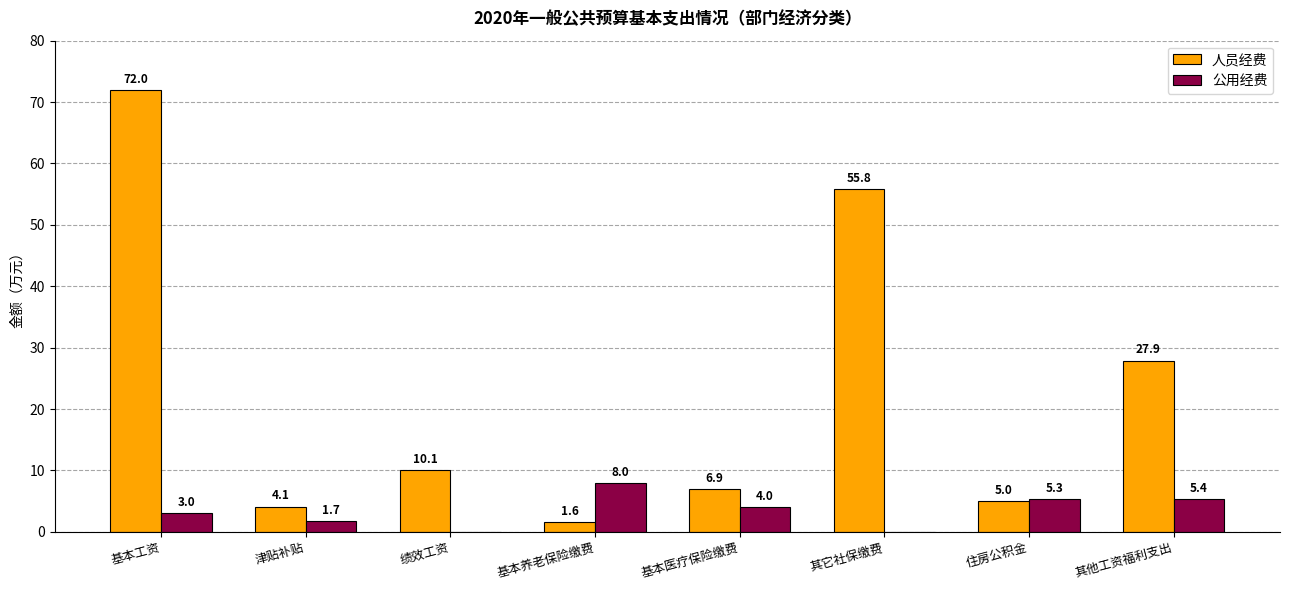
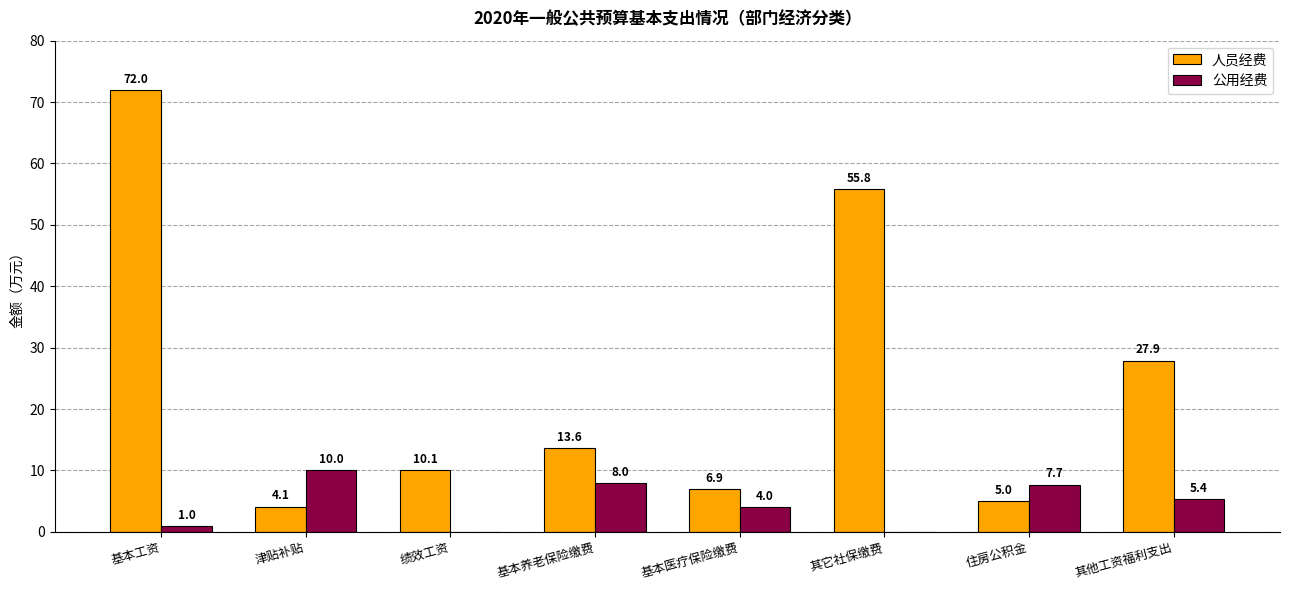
  {
    "人员经费": {
      "基本工资": 72.0,
      "津贴补贴": 4.1,
      "绩效工资": 10.1,
-     "基本养老保险缴费": 1.6,
+     "基本养老保险缴费": 13.6,
      "基本医疗保险缴费": 6.9,
      "其它社保缴费": 55.8,
      "住房公积金": 5.0,
      "其他工资福利支出": 27.9
    },
    "公用经费": {
-     "基本工资": 3.0,
-     "津贴补贴": 1.7,
+     "基本工资": 1.0,
+     "津贴补贴": 10.0,
      "基本养老保险缴费": 8.0,
      "基本医疗保险缴费": 4.0,
-     "住房公积金": 5.3,
+     "住房公积金": 7.7,
      "其他工资福利支出": 5.4
    }
  }
